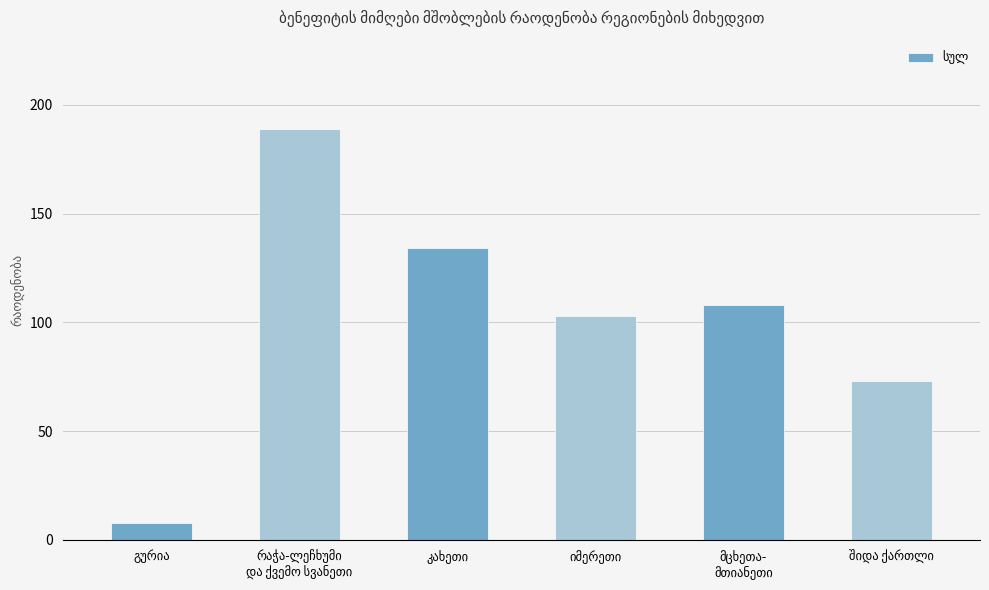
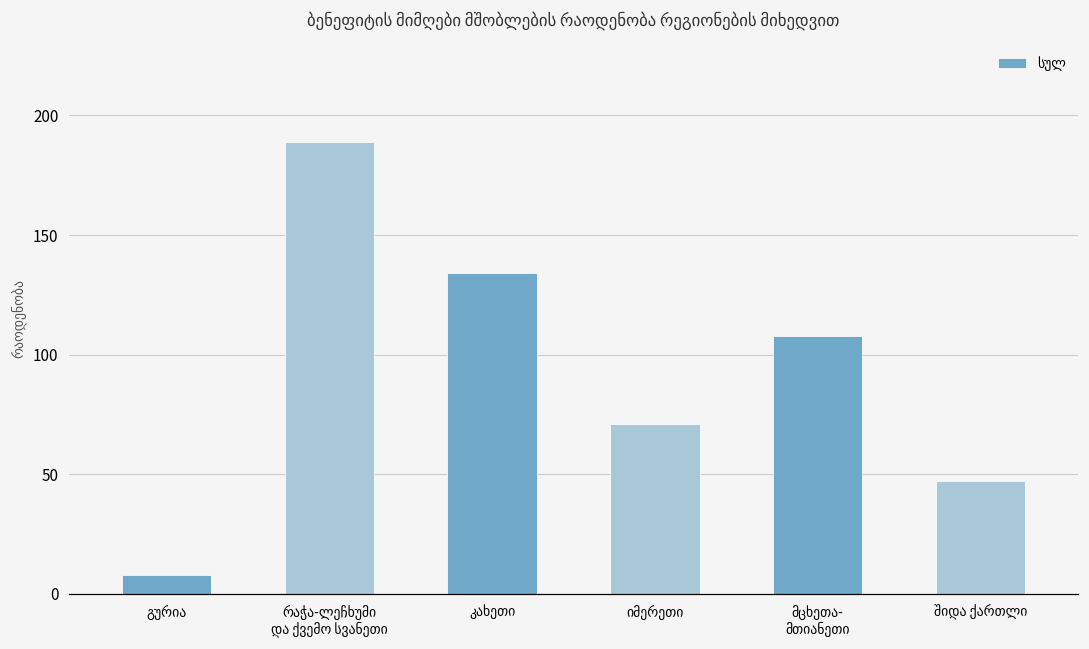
  {
    "გურია": 8,
    "რაჭა-ლეჩხუმი და ქვემო სვანეთი": 189,
    "კახეთი": 134,
-   "იმერეთი": 103,
+   "იმერეთი": 71,
    "მცხეთა- მთიანეთი": 108,
-   "შიდა ქართლი": 73
+   "შიდა ქართლი": 47
  }
